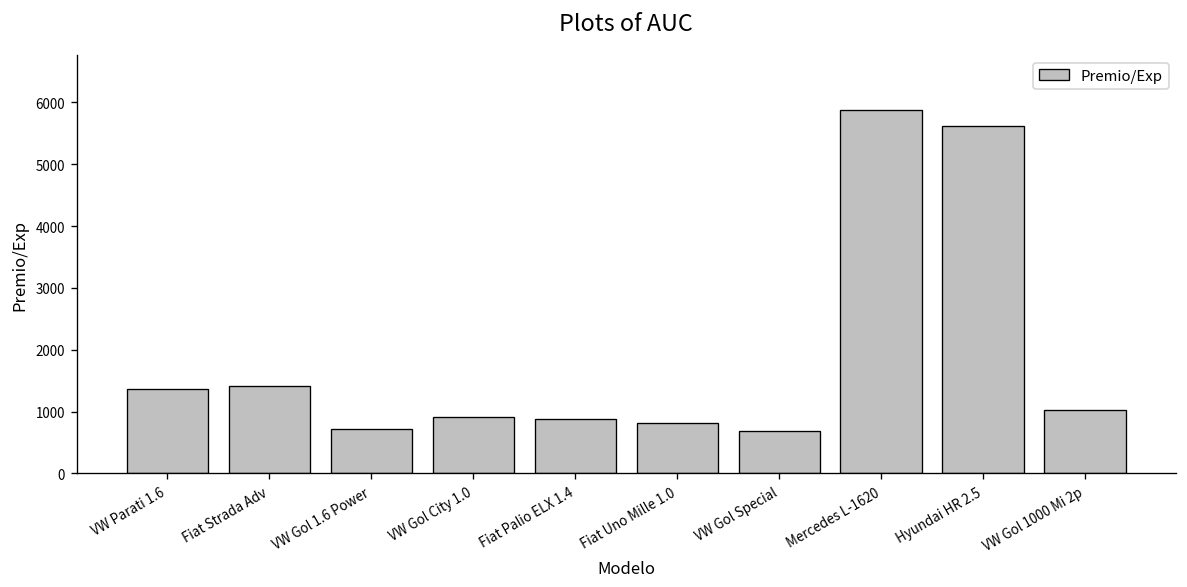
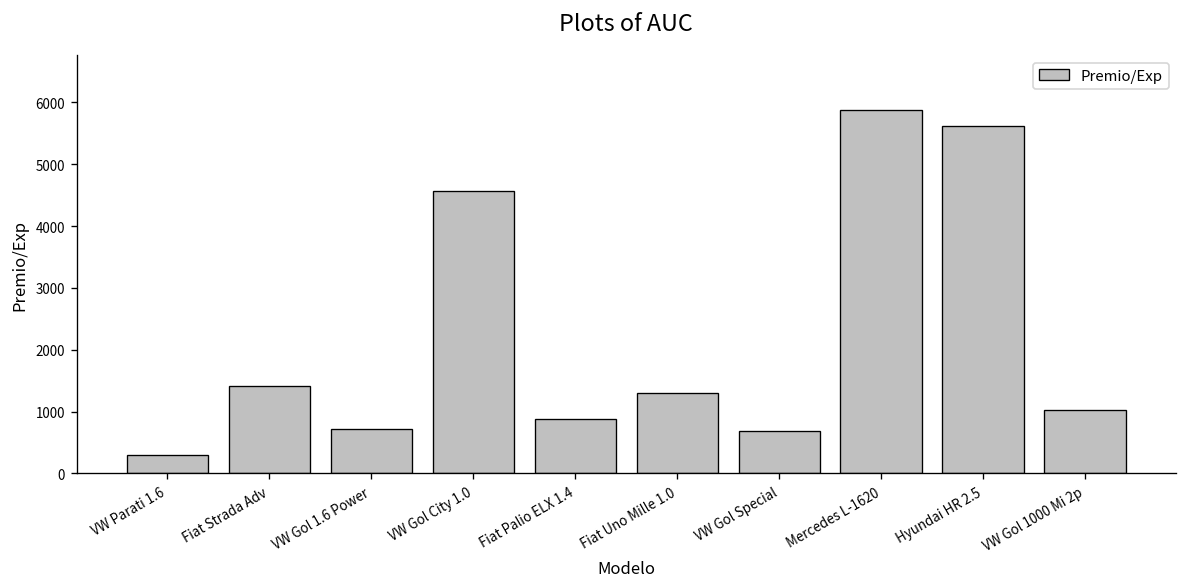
  {
-   "VW Parati 1.6": 1400,
+   "VW Parati 1.6": 300,
    "Fiat Strada Adv": 1400,
    "VW Gol 1.6 Power": 700,
-   "VW Gol City 1.0": 900,
+   "VW Gol City 1.0": 4600,
    "Fiat Palio ELX 1.4": 900,
-   "Fiat Uno Mille 1.0": 800,
+   "Fiat Uno Mille 1.0": 1300,
    "VW Gol Special": 700,
    "Mercedes L-1620": 5900,
    "Hyundai HR 2.5": 5600,
    "VW Gol 1000 Mi 2p": 1000
  }
